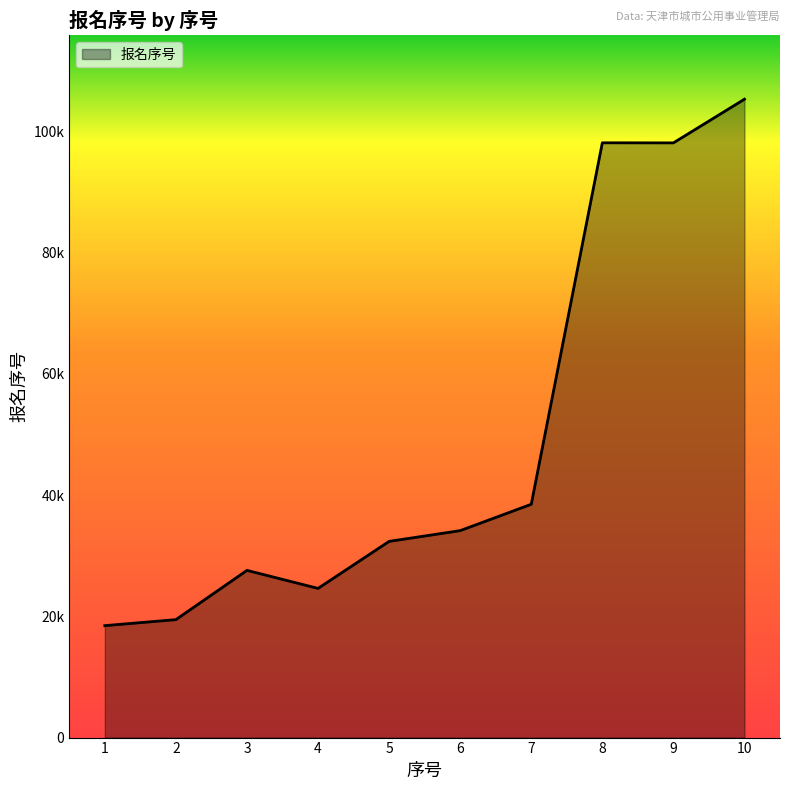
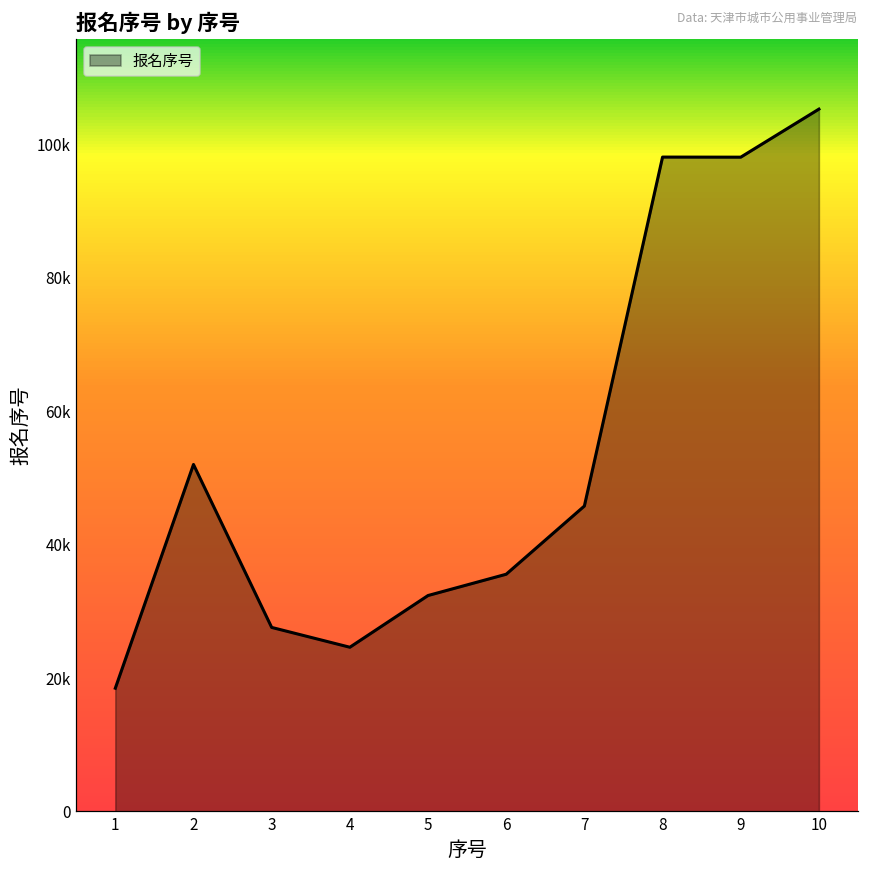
  {
    "1": 18000,
-   "2": 19000,
+   "2": 52000,
    "3": 28000,
    "4": 25000,
    "5": 32000,
-   "6": 34000,
-   "7": 38000,
+   "6": 36000,
+   "7": 46000,
    "8": 98000,
    "9": 98000,
    "10": 105000
  }
